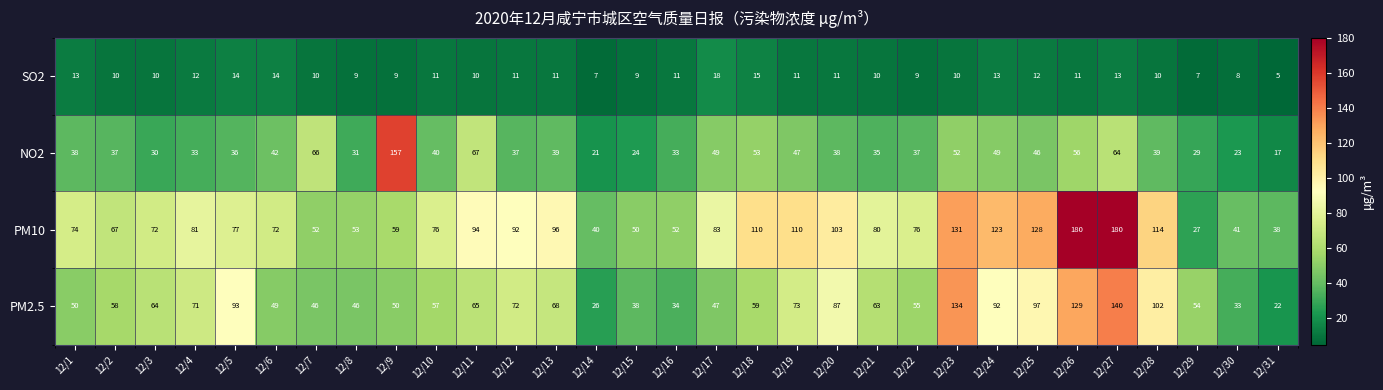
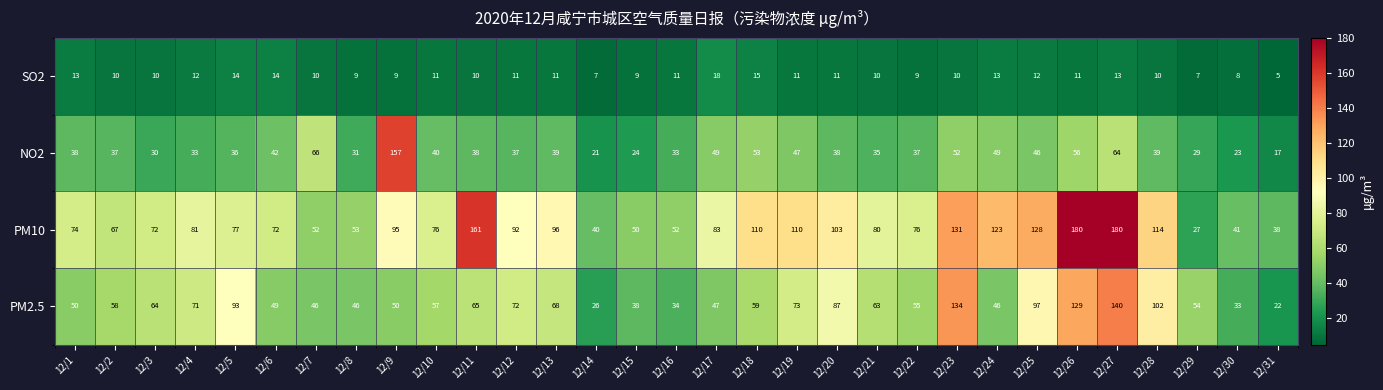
  {
    "SO2": {
      "12/1": 13,
      "12/2": 10,
      "12/3": 10,
      "12/4": 12,
      "12/5": 14,
      "12/6": 14,
      "12/7": 10,
      "12/8": 9,
      "12/9": 9,
      "12/10": 11,
      "12/11": 10,
      "12/12": 11,
      "12/13": 11,
      "12/14": 7,
      "12/15": 9,
      "12/16": 11,
      "12/17": 18,
      "12/18": 15,
      "12/19": 11,
      "12/20": 11,
      "12/21": 10,
      "12/22": 9,
      "12/23": 10,
      "12/24": 13,
      "12/25": 12,
      "12/26": 11,
      "12/27": 13,
      "12/28": 10,
      "12/29": 7,
      "12/30": 8,
      "12/31": 5
    },
    "NO2": {
      "12/1": 38,
      "12/2": 37,
      "12/3": 30,
      "12/4": 33,
      "12/5": 36,
      "12/6": 42,
      "12/7": 66,
      "12/8": 31,
      "12/9": 157,
      "12/10": 40,
-     "12/11": 67,
+     "12/11": 38,
      "12/12": 37,
      "12/13": 39,
      "12/14": 21,
      "12/15": 24,
      "12/16": 33,
      "12/17": 49,
      "12/18": 53,
      "12/19": 47,
      "12/20": 38,
      "12/21": 35,
      "12/22": 37,
      "12/23": 52,
      "12/24": 49,
      "12/25": 46,
      "12/26": 56,
      "12/27": 64,
      "12/28": 39,
      "12/29": 29,
      "12/30": 23,
      "12/31": 17
    },
    "PM10": {
      "12/1": 74,
      "12/2": 67,
      "12/3": 72,
      "12/4": 81,
      "12/5": 77,
      "12/6": 72,
      "12/7": 52,
      "12/8": 53,
-     "12/9": 59,
+     "12/9": 95,
      "12/10": 76,
-     "12/11": 94,
+     "12/11": 161,
      "12/12": 92,
      "12/13": 96,
      "12/14": 40,
      "12/15": 50,
      "12/16": 52,
      "12/17": 83,
      "12/18": 110,
      "12/19": 110,
      "12/20": 103,
      "12/21": 80,
      "12/22": 76,
      "12/23": 131,
      "12/24": 123,
      "12/25": 128,
      "12/26": 180,
      "12/27": 180,
      "12/28": 114,
      "12/29": 27,
      "12/30": 41,
      "12/31": 38
    },
    "PM2.5": {
      "12/1": 50,
      "12/2": 58,
      "12/3": 64,
      "12/4": 71,
      "12/5": 93,
      "12/6": 49,
      "12/7": 46,
      "12/8": 46,
      "12/9": 50,
      "12/10": 57,
      "12/11": 65,
      "12/12": 72,
      "12/13": 68,
      "12/14": 26,
      "12/15": 38,
      "12/16": 34,
      "12/17": 47,
      "12/18": 59,
      "12/19": 73,
      "12/20": 87,
      "12/21": 63,
      "12/22": 55,
      "12/23": 134,
-     "12/24": 92,
+     "12/24": 46,
      "12/25": 97,
      "12/26": 129,
      "12/27": 140,
      "12/28": 102,
      "12/29": 54,
      "12/30": 33,
      "12/31": 22
    }
  }
